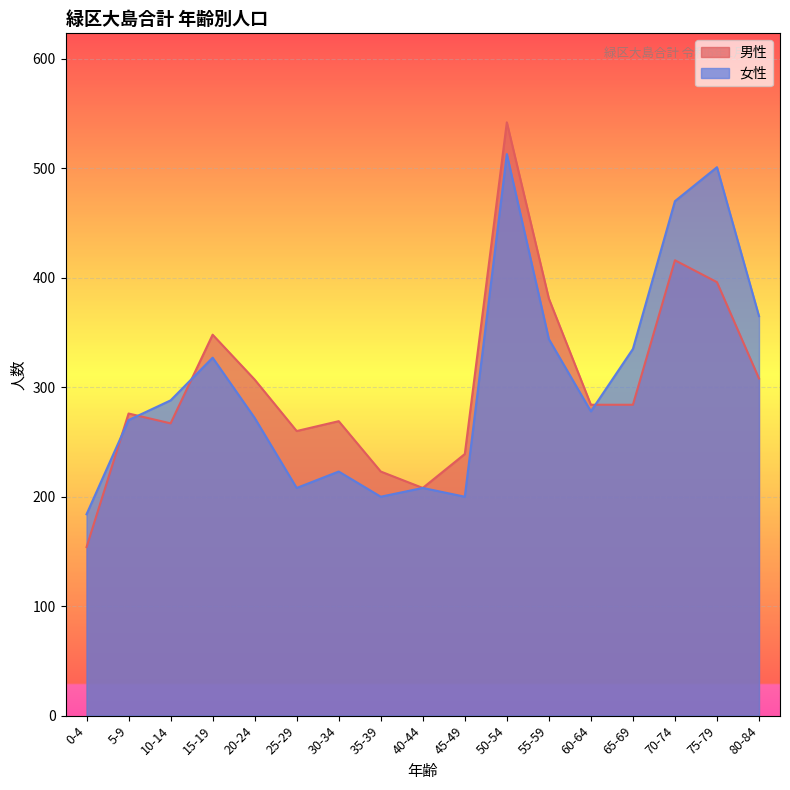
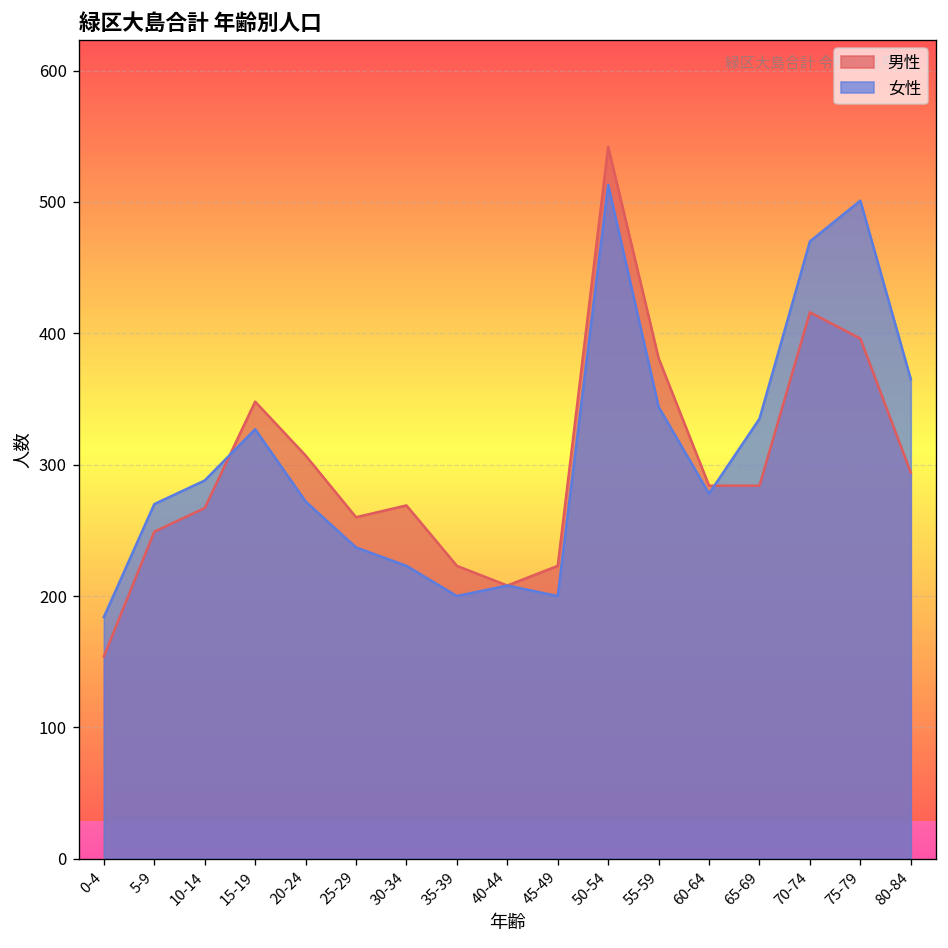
  {
    "男性": {
      "0-4": 154,
-     "5-9": 276,
+     "5-9": 249,
      "10-14": 267,
      "15-19": 348,
      "20-24": 307,
      "25-29": 260,
      "30-34": 269,
      "35-39": 223,
-     "45-49": 239,
+     "45-49": 223,
      "50-54": 542,
      "55-59": 381,
      "60-64": 284,
      "65-69": 284,
      "70-74": 416,
      "75-79": 396,
-     "80-84": 308
+     "80-84": 294
    },
    "女性": {
      "0-4": 184,
      "5-9": 270,
      "10-14": 288,
      "15-19": 327,
      "20-24": 272,
-     "25-29": 208,
+     "25-29": 237,
      "30-34": 223,
      "35-39": 200,
      "45-49": 200,
      "50-54": 513,
      "55-59": 344,
      "60-64": 278,
      "65-69": 335,
      "70-74": 470,
      "75-79": 501,
      "80-84": 365
    }
  }
